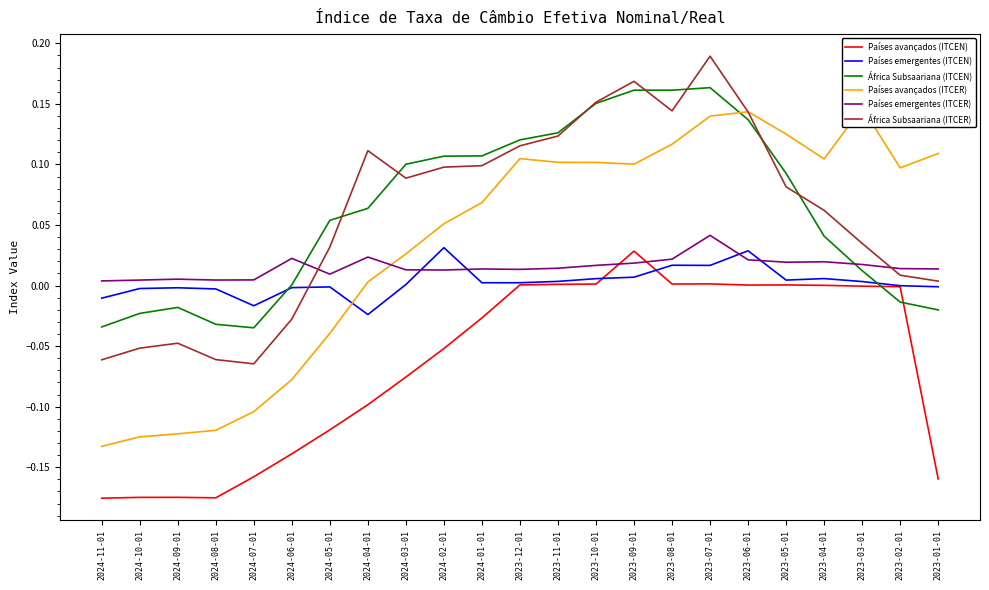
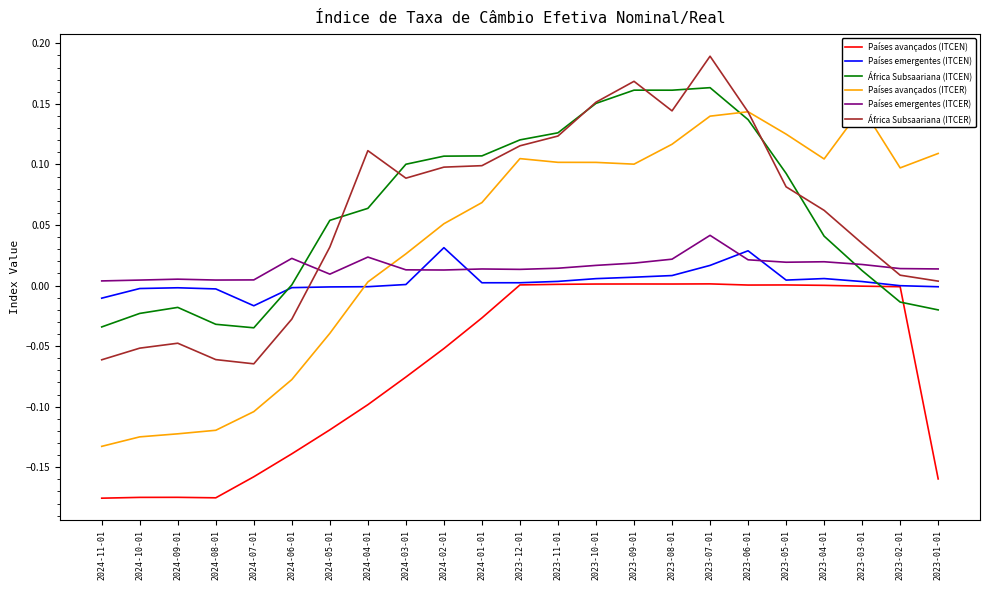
  {
    "Países avançados (ITCEN)": {
      "2024-11-01": -0.176,
      "2024-10-01": -0.175,
      "2024-09-01": -0.175,
      "2024-08-01": -0.175,
      "2024-07-01": -0.158,
      "2024-06-01": -0.139,
      "2024-05-01": -0.119,
      "2024-04-01": -0.098,
      "2024-03-01": -0.076,
      "2024-02-01": -0.052,
      "2024-01-01": -0.027,
      "2023-11-01": 0.001,
      "2023-10-01": 0.001,
-     "2023-09-01": 0.028,
+     "2023-09-01": 0.001,
      "2023-08-01": 0.001,
      "2023-07-01": 0.001,
      "2023-06-01": 0.000,
      "2023-05-01": 0.000,
      "2023-04-01": 0.000,
      "2023-03-01": -0.001,
      "2023-01-01": -0.160
    },
    "Países emergentes (ITCEN)": {
      "2024-11-01": -0.010,
      "2024-10-01": -0.002,
      "2024-09-01": -0.002,
      "2024-08-01": -0.003,
      "2024-07-01": -0.017,
      "2024-06-01": -0.002,
      "2024-05-01": -0.001,
-     "2024-04-01": -0.024,
+     "2024-04-01": -0.001,
      "2024-03-01": 0.001,
      "2024-02-01": 0.031,
      "2024-01-01": 0.002,
      "2023-11-01": 0.003,
      "2023-10-01": 0.006,
      "2023-09-01": 0.007,
-     "2023-08-01": 0.017,
+     "2023-08-01": 0.008,
      "2023-07-01": 0.017,
      "2023-06-01": 0.029,
      "2023-05-01": 0.005,
      "2023-04-01": 0.006,
      "2023-03-01": 0.003,
      "2023-01-01": -0.001
    },
    "África Subsaariana (ITCEN)": {
      "2024-11-01": -0.034,
      "2024-10-01": -0.023,
      "2024-09-01": -0.018,
      "2024-08-01": -0.032,
      "2024-07-01": -0.035,
      "2024-06-01": 0.001,
      "2024-05-01": 0.054,
      "2024-04-01": 0.064,
      "2024-03-01": 0.100,
      "2024-02-01": 0.107,
      "2024-01-01": 0.107,
      "2023-12-01": 0.120,
      "2023-11-01": 0.126,
      "2023-09-01": 0.161,
      "2023-08-01": 0.161,
      "2023-07-01": 0.163,
      "2023-06-01": 0.137,
      "2023-05-01": 0.093,
      "2023-04-01": 0.041,
      "2023-03-01": 0.012,
      "2023-02-01": -0.014,
      "2023-01-01": -0.020
    },
    "Países avançados (ITCER)": {
      "2024-11-01": -0.133,
      "2024-10-01": -0.125,
      "2024-09-01": -0.122,
      "2024-08-01": -0.120,
      "2024-07-01": -0.104,
      "2024-06-01": -0.078,
      "2024-05-01": -0.039,
      "2024-04-01": 0.003,
      "2024-03-01": 0.026,
      "2024-02-01": 0.051,
      "2024-01-01": 0.069,
      "2023-12-01": 0.105,
      "2023-11-01": 0.102,
      "2023-10-01": 0.102,
      "2023-09-01": 0.100,
      "2023-08-01": 0.117,
      "2023-07-01": 0.140,
      "2023-05-01": 0.125,
      "2023-04-01": 0.105,
      "2023-02-01": 0.097,
      "2023-01-01": 0.109
    },
    "Países emergentes (ITCER)": {
      "2024-11-01": 0.004,
      "2024-10-01": 0.005,
      "2024-09-01": 0.005,
      "2024-08-01": 0.005,
      "2024-07-01": 0.005,
      "2024-06-01": 0.022,
      "2024-05-01": 0.009,
      "2024-04-01": 0.024,
      "2024-03-01": 0.013,
      "2024-02-01": 0.013,
      "2024-01-01": 0.014,
      "2023-12-01": 0.013,
      "2023-11-01": 0.014,
      "2023-10-01": 0.017,
      "2023-09-01": 0.019,
      "2023-08-01": 0.022,
      "2023-07-01": 0.041,
      "2023-06-01": 0.021,
      "2023-05-01": 0.019,
      "2023-04-01": 0.020,
      "2023-03-01": 0.017,
      "2023-02-01": 0.014,
      "2023-01-01": 0.014
    },
    "África Subsaariana (ITCER)": {
      "2024-11-01": -0.061,
      "2024-10-01": -0.052,
      "2024-09-01": -0.048,
      "2024-08-01": -0.061,
      "2024-07-01": -0.065,
      "2024-06-01": -0.028,
      "2024-05-01": 0.032,
      "2024-04-01": 0.111,
      "2024-03-01": 0.089,
      "2024-02-01": 0.098,
      "2024-01-01": 0.099,
      "2023-12-01": 0.115,
      "2023-11-01": 0.123,
      "2023-09-01": 0.169,
      "2023-08-01": 0.144,
      "2023-07-01": 0.189,
      "2023-05-01": 0.082,
      "2023-04-01": 0.062,
      "2023-03-01": 0.035,
      "2023-02-01": 0.009,
      "2023-01-01": 0.004
    }
  }
